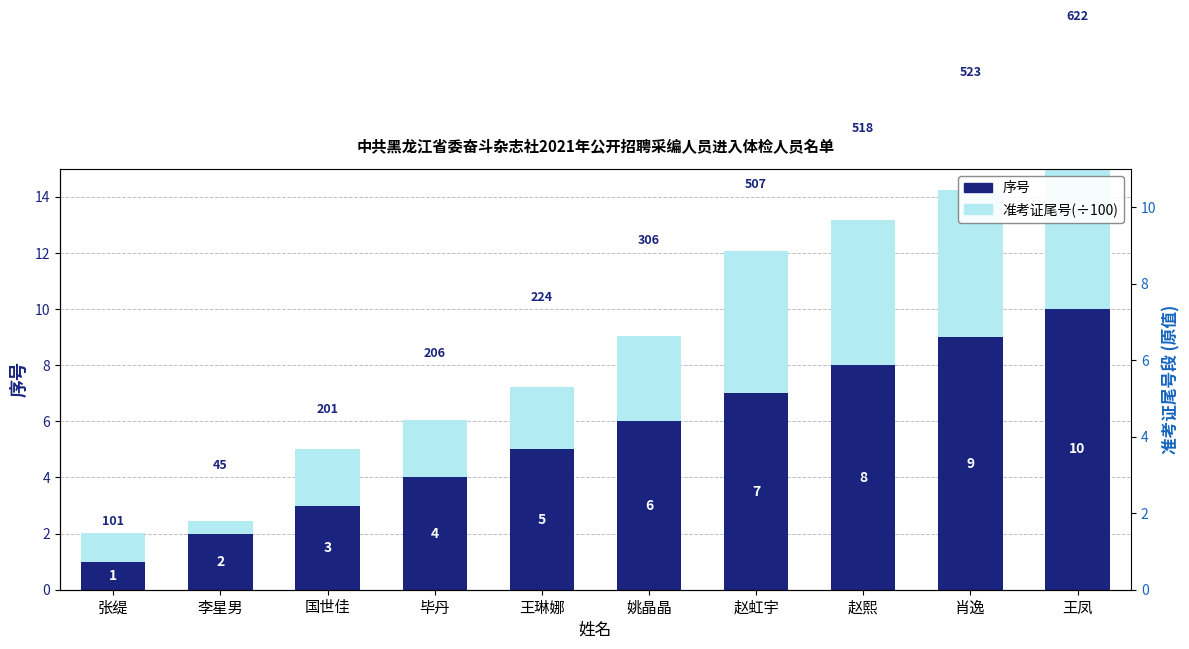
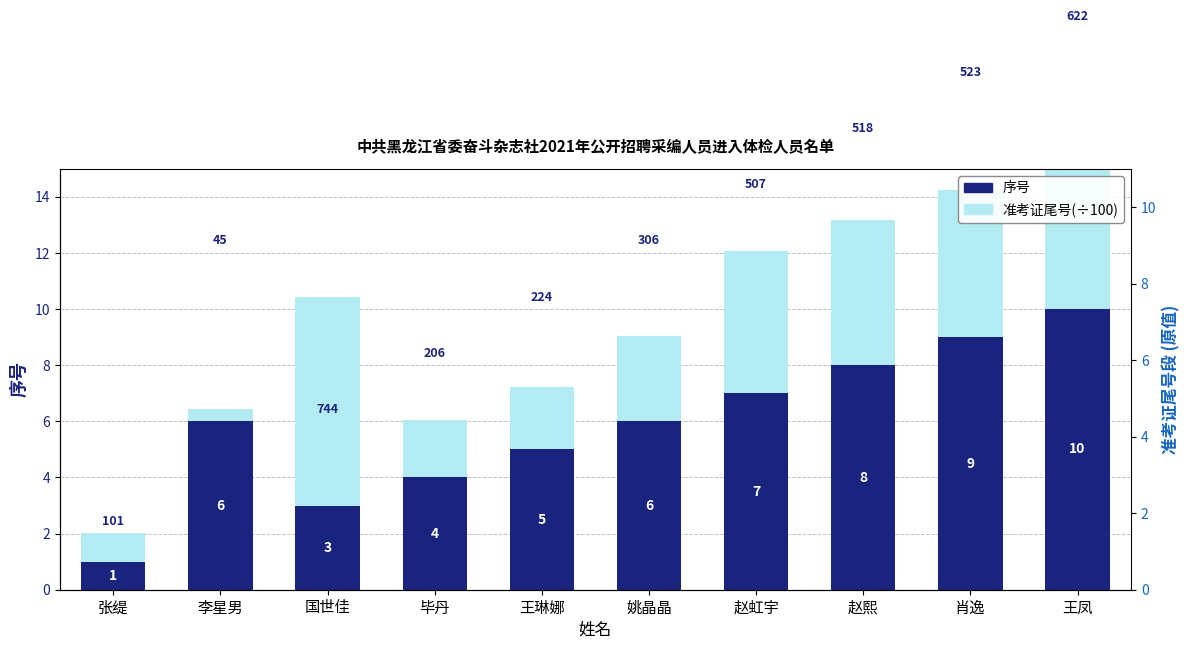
  {
    "序号": {
      "张缇": 1,
-     "李星男": 2,
+     "李星男": 6,
      "国世佳": 3,
      "毕丹": 4,
      "王琳娜": 5,
      "姚晶晶": 6,
      "赵虹宇": 7,
      "赵熙": 8,
      "肖逸": 9,
      "王凤": 10
    },
    "准考证尾号(÷100)": {
-     "国世佳": 201
+     "国世佳": 744
    }
  }
